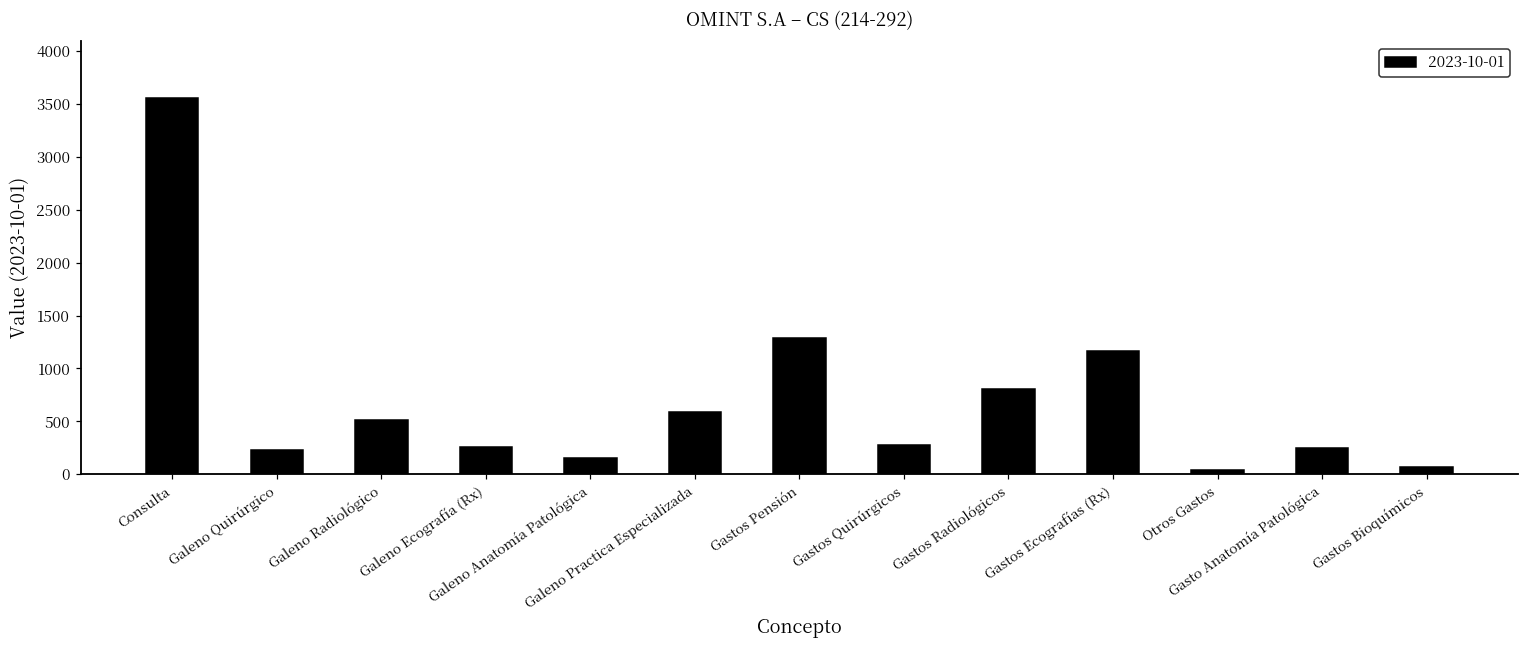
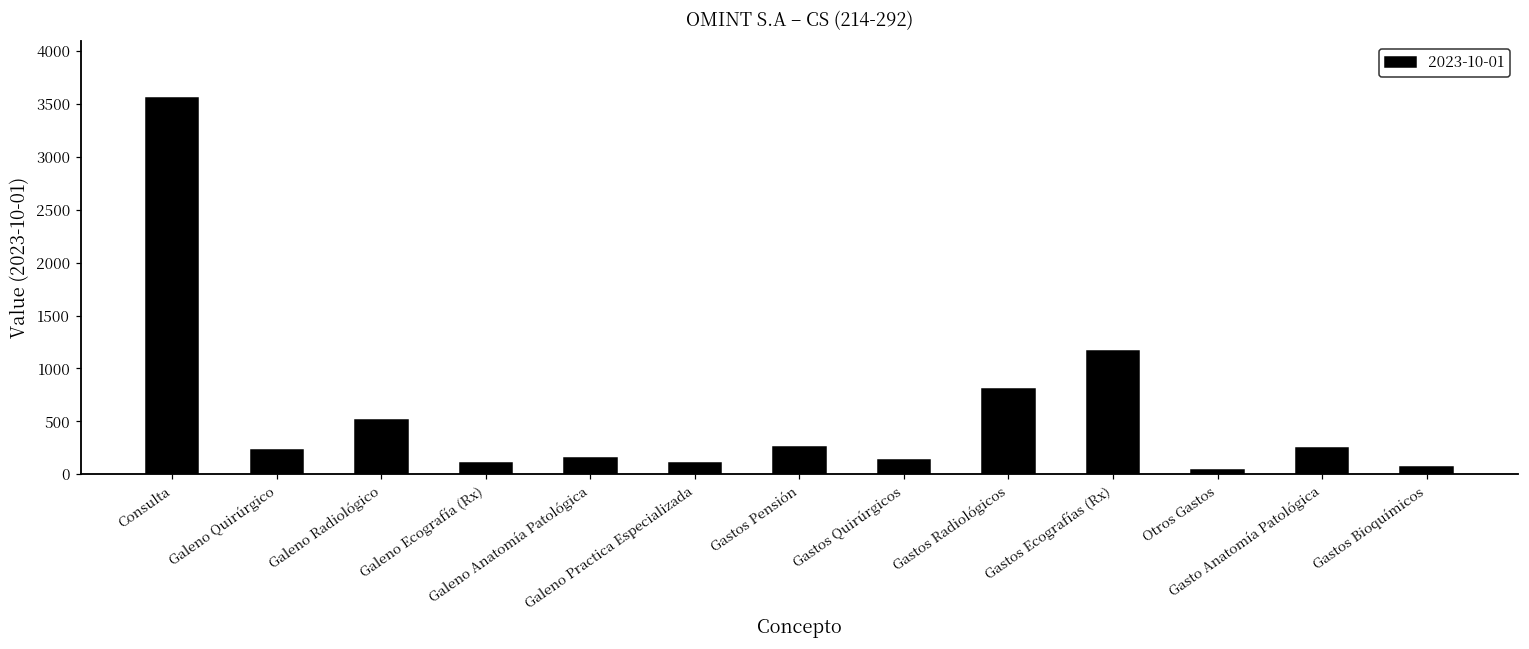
  {
    "Consulta": 3600,
    "Galeno Quirúrgico": 200,
    "Galeno Radiológico": 500,
-   "Galeno Ecografía (Rx)": 300,
+   "Galeno Ecografía (Rx)": 100,
    "Galeno Anatomía Patológica": 200,
-   "Galeno Practica Especializada": 600,
-   "Gastos Pensión": 1300,
-   "Gastos Quirúrgicos": 300,
+   "Galeno Practica Especializada": 100,
+   "Gastos Pensión": 300,
+   "Gastos Quirúrgicos": 100,
    "Gastos Radiológicos": 800,
    "Gastos Ecografías (Rx)": 1200,
    "Otros Gastos": 0,
    "Gasto Anatomía Patológica": 200,
    "Gastos Bioquímicos": 100
  }
